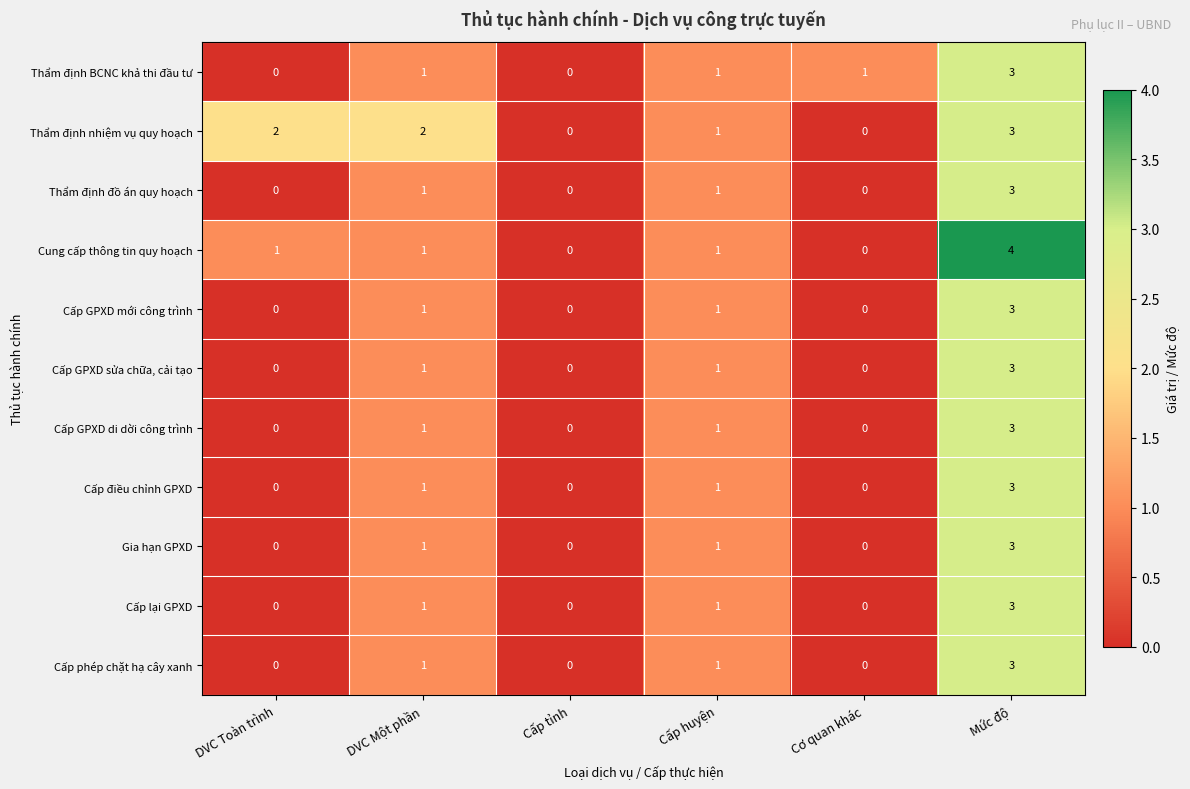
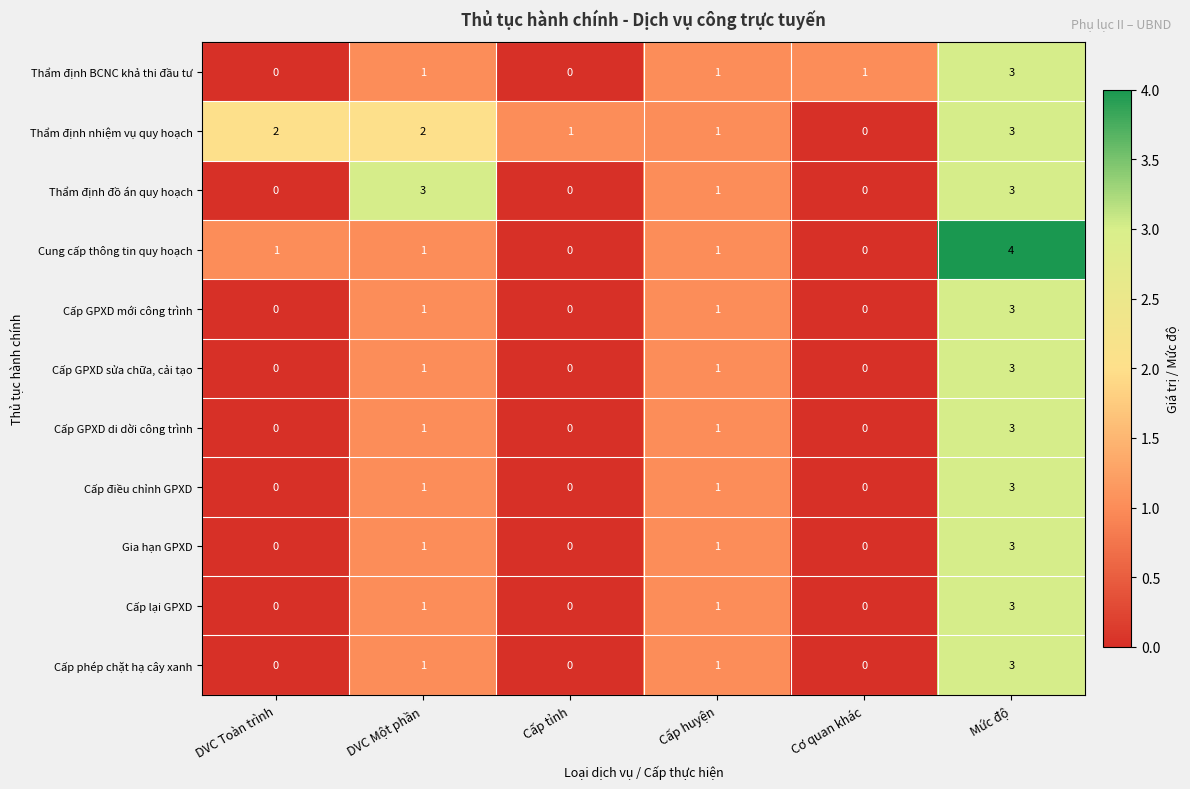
  {
    "Thẩm định BCNC khả thi đầu tư": {
      "DVC Toàn trình": 0,
      "DVC Một phần": 1,
      "Cấp tỉnh": 0,
      "Cấp huyện": 1,
      "Cơ quan khác": 1,
      "Mức độ": 3
    },
    "Thẩm định nhiệm vụ quy hoạch": {
      "DVC Toàn trình": 2,
      "DVC Một phần": 2,
-     "Cấp tỉnh": 0,
+     "Cấp tỉnh": 1,
      "Cấp huyện": 1,
      "Cơ quan khác": 0,
      "Mức độ": 3
    },
    "Thẩm định đồ án quy hoạch": {
      "DVC Toàn trình": 0,
-     "DVC Một phần": 1,
+     "DVC Một phần": 3,
      "Cấp tỉnh": 0,
      "Cấp huyện": 1,
      "Cơ quan khác": 0,
      "Mức độ": 3
    },
    "Cung cấp thông tin quy hoạch": {
      "DVC Toàn trình": 1,
      "DVC Một phần": 1,
      "Cấp tỉnh": 0,
      "Cấp huyện": 1,
      "Cơ quan khác": 0,
      "Mức độ": 4
    },
    "Cấp GPXD mới công trình": {
      "DVC Toàn trình": 0,
      "DVC Một phần": 1,
      "Cấp tỉnh": 0,
      "Cấp huyện": 1,
      "Cơ quan khác": 0,
      "Mức độ": 3
    },
    "Cấp GPXD sửa chữa, cải tạo": {
      "DVC Toàn trình": 0,
      "DVC Một phần": 1,
      "Cấp tỉnh": 0,
      "Cấp huyện": 1,
      "Cơ quan khác": 0,
      "Mức độ": 3
    },
    "Cấp GPXD di dời công trình": {
      "DVC Toàn trình": 0,
      "DVC Một phần": 1,
      "Cấp tỉnh": 0,
      "Cấp huyện": 1,
      "Cơ quan khác": 0,
      "Mức độ": 3
    },
    "Cấp điều chỉnh GPXD": {
      "DVC Toàn trình": 0,
      "DVC Một phần": 1,
      "Cấp tỉnh": 0,
      "Cấp huyện": 1,
      "Cơ quan khác": 0,
      "Mức độ": 3
    },
    "Gia hạn GPXD": {
      "DVC Toàn trình": 0,
      "DVC Một phần": 1,
      "Cấp tỉnh": 0,
      "Cấp huyện": 1,
      "Cơ quan khác": 0,
      "Mức độ": 3
    },
    "Cấp lại GPXD": {
      "DVC Toàn trình": 0,
      "DVC Một phần": 1,
      "Cấp tỉnh": 0,
      "Cấp huyện": 1,
      "Cơ quan khác": 0,
      "Mức độ": 3
    },
    "Cấp phép chặt hạ cây xanh": {
      "DVC Toàn trình": 0,
      "DVC Một phần": 1,
      "Cấp tỉnh": 0,
      "Cấp huyện": 1,
      "Cơ quan khác": 0,
      "Mức độ": 3
    }
  }
